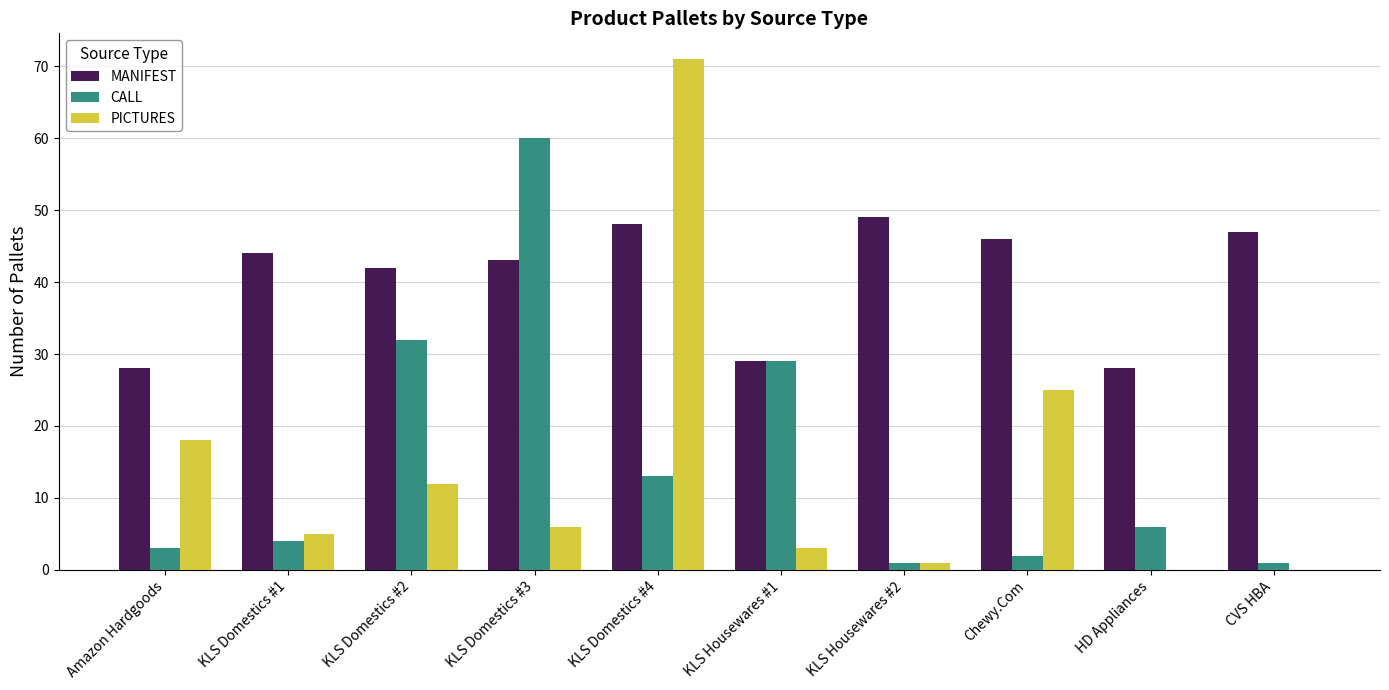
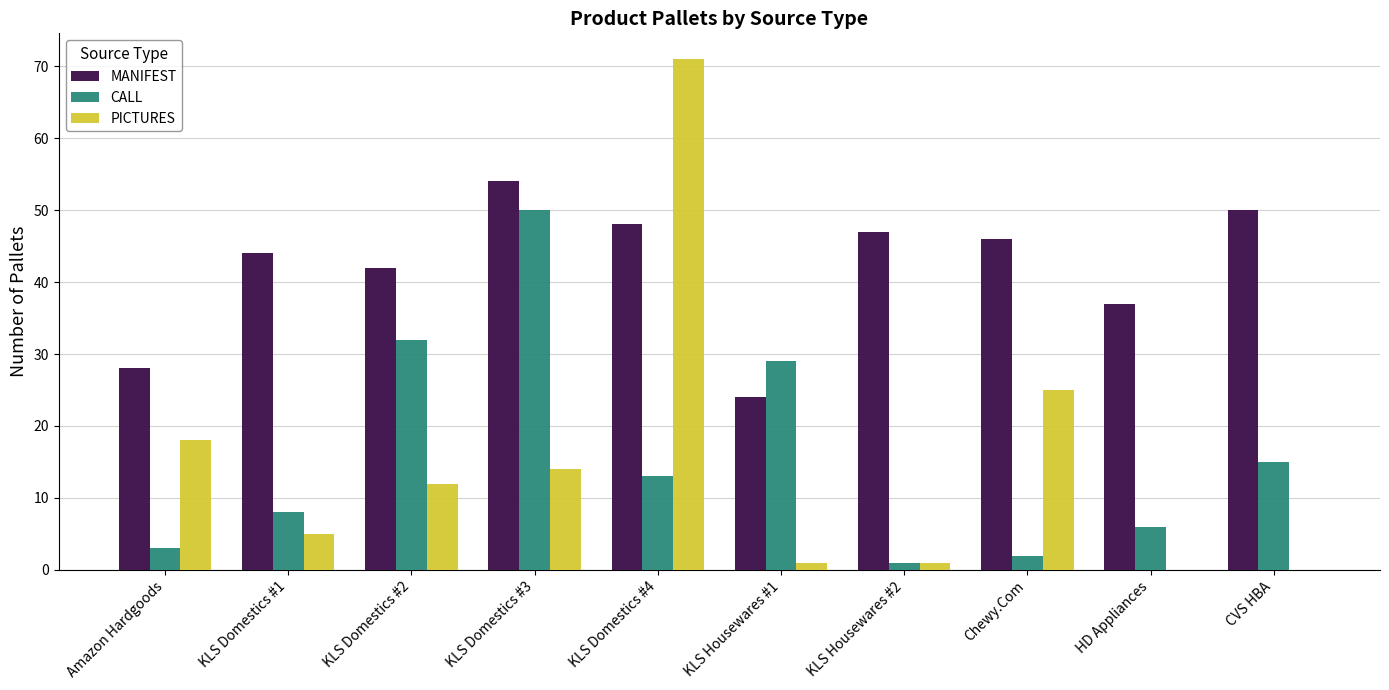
  {
    "MANIFEST": {
      "Amazon Hardgoods": 28,
      "KLS Domestics #1": 44,
      "KLS Domestics #2": 42,
-     "KLS Domestics #3": 43,
+     "KLS Domestics #3": 54,
      "KLS Domestics #4": 48,
-     "KLS Housewares #1": 29,
-     "KLS Housewares #2": 49,
+     "KLS Housewares #1": 24,
+     "KLS Housewares #2": 47,
      "Chewy.Com": 46,
-     "HD Appliances": 28,
-     "CVS HBA": 47
+     "HD Appliances": 37,
+     "CVS HBA": 50
    },
    "CALL": {
      "Amazon Hardgoods": 3,
-     "KLS Domestics #1": 4,
+     "KLS Domestics #1": 8,
      "KLS Domestics #2": 32,
-     "KLS Domestics #3": 60,
+     "KLS Domestics #3": 50,
      "KLS Domestics #4": 13,
      "KLS Housewares #1": 29,
      "KLS Housewares #2": 1,
      "Chewy.Com": 2,
      "HD Appliances": 6,
-     "CVS HBA": 1
+     "CVS HBA": 15
    },
    "PICTURES": {
      "Amazon Hardgoods": 18,
      "KLS Domestics #1": 5,
      "KLS Domestics #2": 12,
-     "KLS Domestics #3": 6,
+     "KLS Domestics #3": 14,
      "KLS Domestics #4": 71,
-     "KLS Housewares #1": 3,
+     "KLS Housewares #1": 1,
      "KLS Housewares #2": 1,
      "Chewy.Com": 25,
      "HD Appliances": 0,
      "CVS HBA": 0
    }
  }
